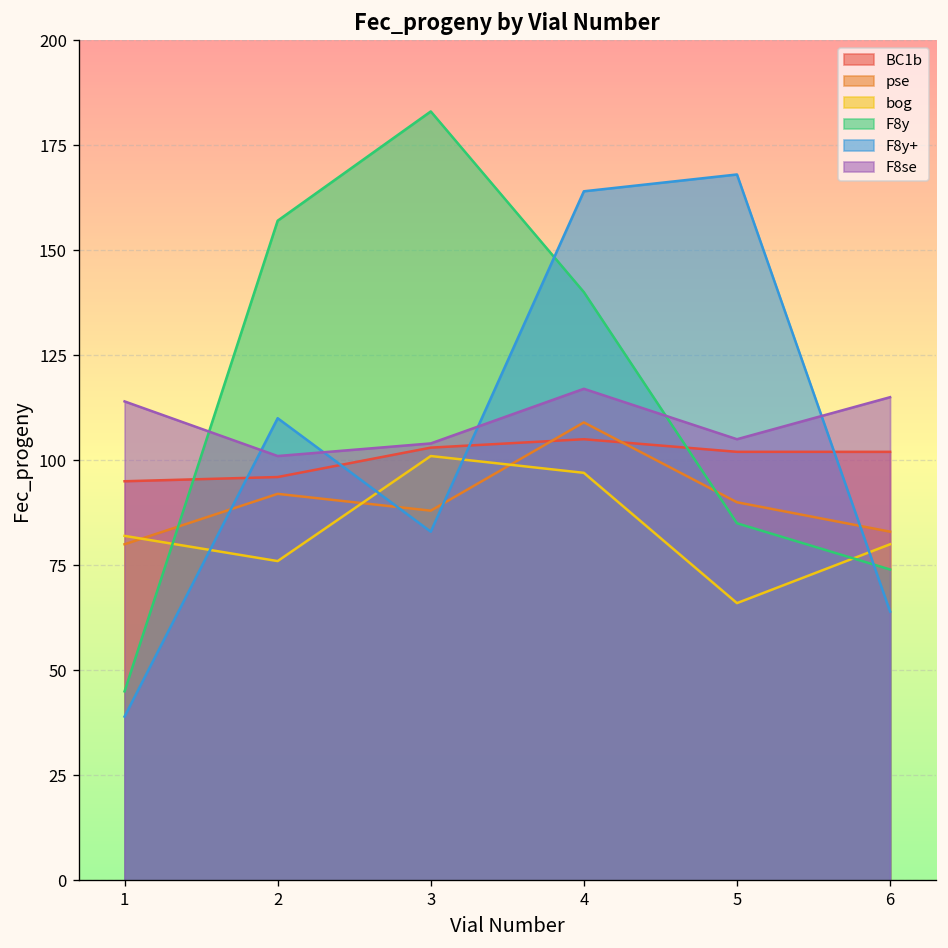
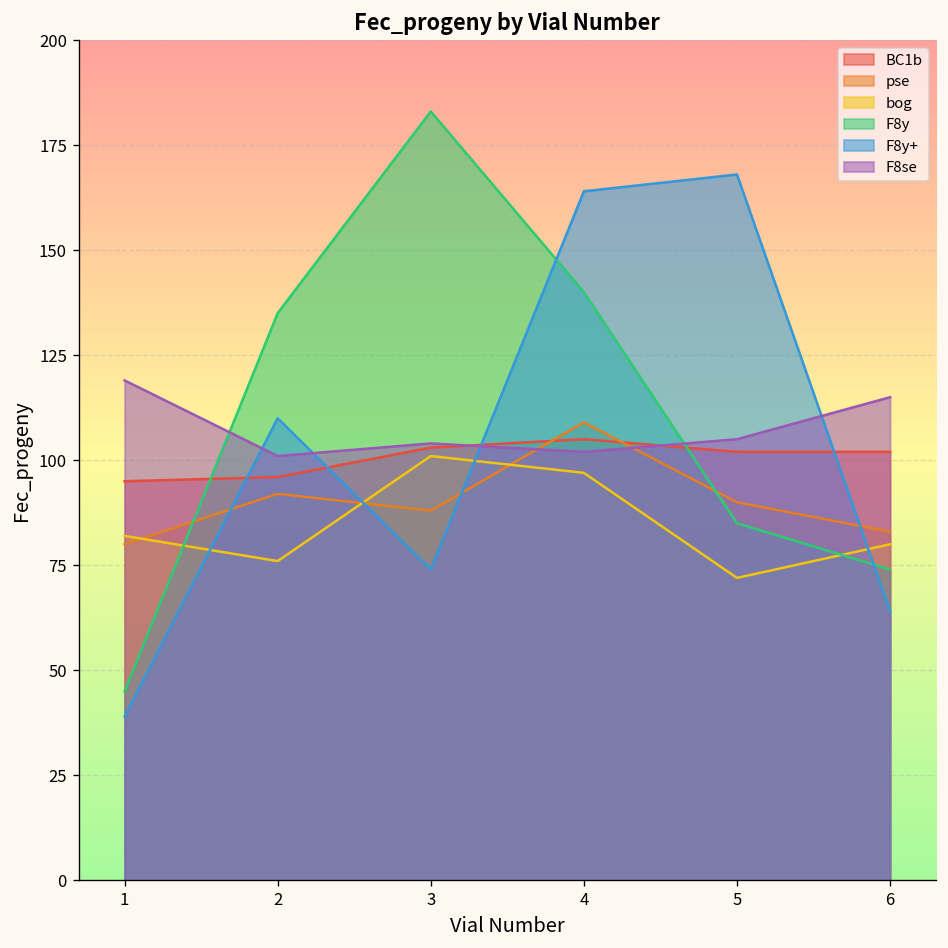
  {
    "bog": {
      "1": 82,
      "2": 76,
      "3": 101,
      "4": 97,
-     "5": 66,
+     "5": 72,
      "6": 80
    },
    "F8y": {
      "1": 45,
-     "2": 157,
+     "2": 135,
      "3": 183,
      "4": 140,
      "5": 85,
      "6": 74
    },
    "F8y+": {
      "1": 39,
      "2": 110,
-     "3": 83,
+     "3": 74,
      "4": 164,
      "5": 168,
      "6": 64
    },
    "F8se": {
-     "1": 114,
+     "1": 119,
      "2": 101,
      "3": 104,
-     "4": 117,
+     "4": 102,
      "5": 105,
      "6": 115
    }
  }
